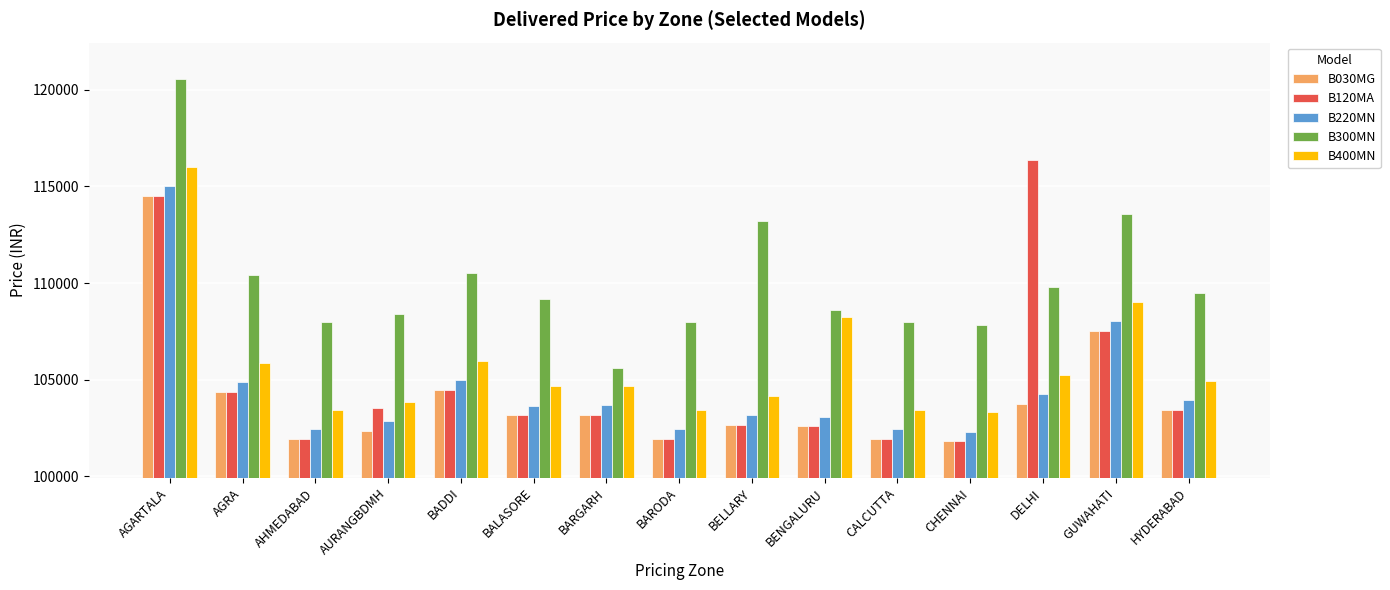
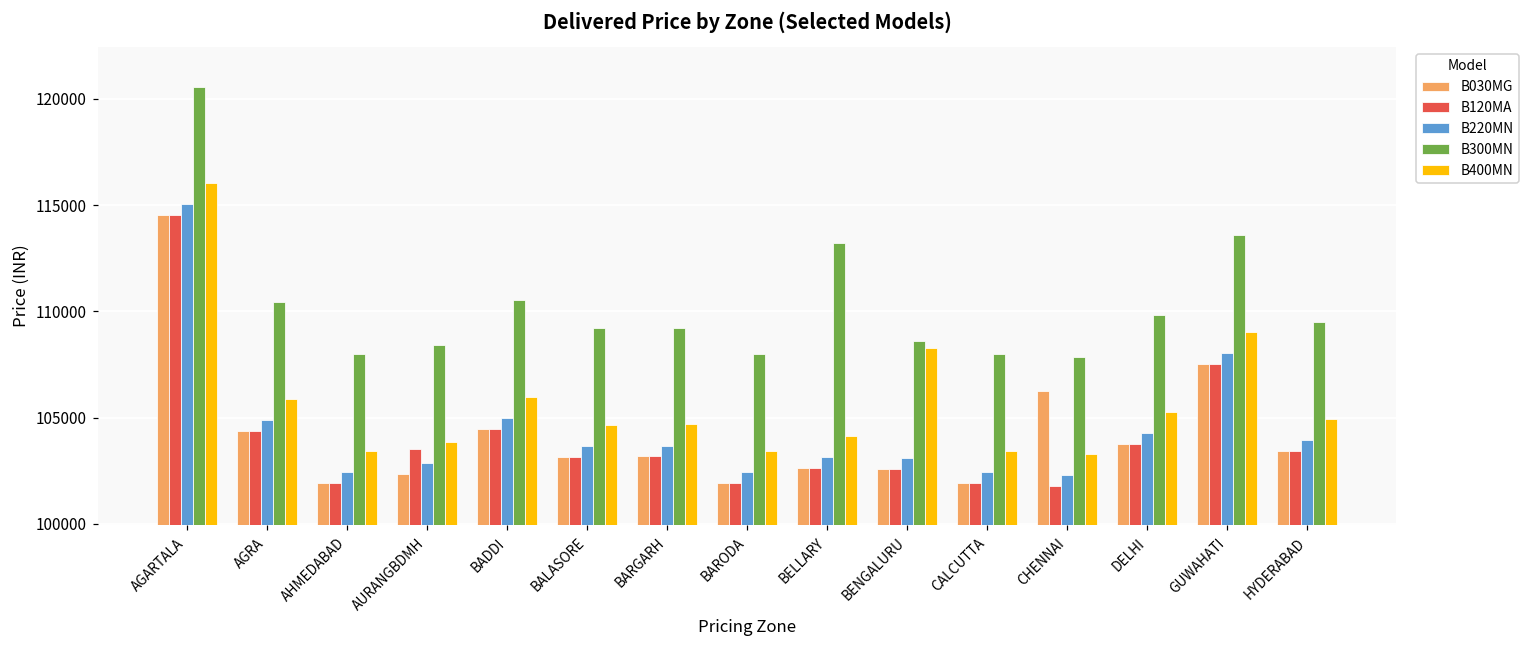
  {
    "B030MG": {
      "AGARTALA": 114500,
      "AGRA": 104400,
      "AHMEDABAD": 101900,
      "AURANGBDMH": 102400,
      "BADDI": 104500,
      "BALASORE": 103200,
      "BARGARH": 103200,
      "BARODA": 101900,
      "BELLARY": 102600,
      "BENGALURU": 102600,
      "CALCUTTA": 101900,
-     "CHENNAI": 101800,
+     "CHENNAI": 106200,
      "DELHI": 103800,
      "GUWAHATI": 107500,
      "HYDERABAD": 103400
    },
    "B120MA": {
      "AGARTALA": 114500,
      "AGRA": 104400,
      "AHMEDABAD": 101900,
      "AURANGBDMH": 103500,
      "BADDI": 104500,
      "BALASORE": 103200,
      "BARGARH": 103200,
      "BARODA": 101900,
      "BELLARY": 102600,
      "BENGALURU": 102600,
      "CALCUTTA": 101900,
      "CHENNAI": 101800,
-     "DELHI": 116400,
+     "DELHI": 103800,
      "GUWAHATI": 107500,
      "HYDERABAD": 103400
    },
    "B220MN": {
      "AGARTALA": 115000,
      "AGRA": 104900,
      "AHMEDABAD": 102400,
      "AURANGBDMH": 102900,
      "BADDI": 105000,
      "BALASORE": 103700,
      "BARGARH": 103700,
      "BARODA": 102400,
      "BELLARY": 103100,
      "BENGALURU": 103100,
      "CALCUTTA": 102400,
      "CHENNAI": 102300,
      "DELHI": 104300,
      "GUWAHATI": 108000,
      "HYDERABAD": 103900
    },
    "B300MN": {
      "AGARTALA": 120600,
      "AGRA": 110400,
      "AHMEDABAD": 108000,
      "AURANGBDMH": 108400,
      "BADDI": 110500,
      "BALASORE": 109200,
-     "BARGARH": 105600,
+     "BARGARH": 109200,
      "BARODA": 108000,
      "BELLARY": 113200,
      "BENGALURU": 108600,
      "CALCUTTA": 108000,
      "CHENNAI": 107800,
      "DELHI": 109800,
      "GUWAHATI": 113600,
      "HYDERABAD": 109500
    },
    "B400MN": {
      "AGARTALA": 116000,
      "AGRA": 105900,
      "AHMEDABAD": 103400,
      "AURANGBDMH": 103900,
      "BADDI": 106000,
      "BALASORE": 104700,
      "BARGARH": 104700,
      "BARODA": 103400,
      "BELLARY": 104100,
      "BENGALURU": 108300,
      "CALCUTTA": 103400,
      "CHENNAI": 103300,
      "DELHI": 105300,
      "GUWAHATI": 109000,
      "HYDERABAD": 104900
    }
  }
